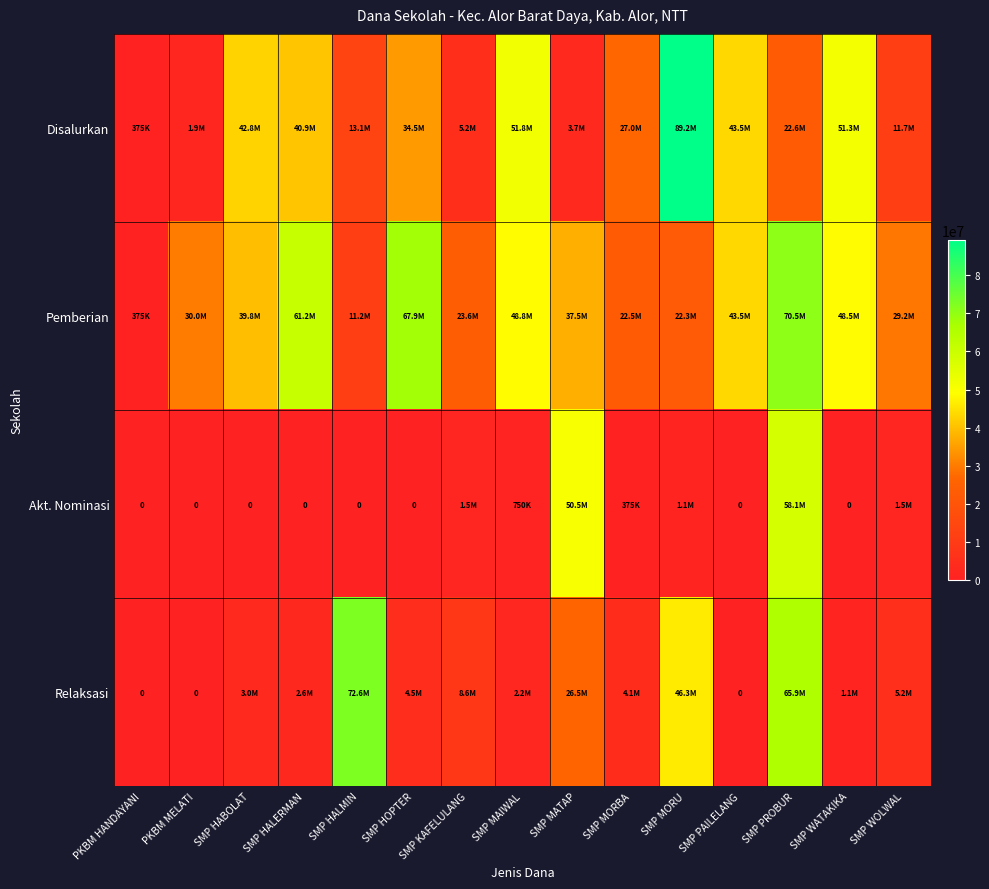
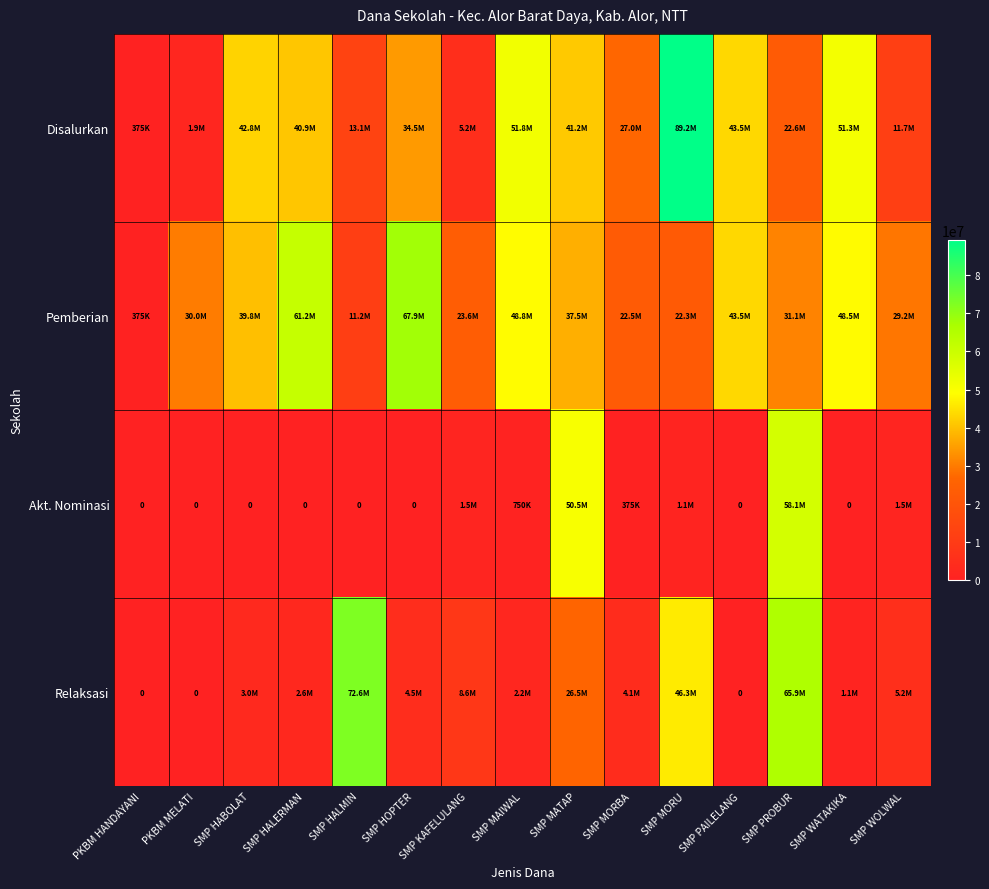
  {
    "Disalurkan": {
      "PKBM HANDAYANI": "375K",
      "PKBM MELATI": "1.9M",
      "SMP HABOLAT": "42.8M",
      "SMP HALERMAN": "40.9M",
      "SMP HALMIN": "13.1M",
      "SMP HOPTER": "34.5M",
      "SMP KAFELULANG": "5.2M",
      "SMP MAIWAL": "51.8M",
-     "SMP MATAP": "3.7M",
+     "SMP MATAP": "41.2M",
      "SMP MORBA": "27.0M",
      "SMP MORU": "89.2M",
      "SMP PAILELANG": "43.5M",
      "SMP PROBUR": "22.6M",
      "SMP WATAKIKA": "51.3M",
      "SMP WOLWAL": "11.7M"
    },
    "Pemberian": {
      "PKBM HANDAYANI": "375K",
      "PKBM MELATI": "30.0M",
      "SMP HABOLAT": "39.8M",
      "SMP HALERMAN": "61.2M",
      "SMP HALMIN": "11.2M",
      "SMP HOPTER": "67.9M",
      "SMP KAFELULANG": "23.6M",
      "SMP MAIWAL": "48.8M",
      "SMP MATAP": "37.5M",
      "SMP MORBA": "22.5M",
      "SMP MORU": "22.3M",
      "SMP PAILELANG": "43.5M",
-     "SMP PROBUR": "70.5M",
+     "SMP PROBUR": "31.1M",
      "SMP WATAKIKA": "48.5M",
      "SMP WOLWAL": "29.2M"
    },
    "Akt. Nominasi": {
      "PKBM HANDAYANI": "0",
      "PKBM MELATI": "0",
      "SMP HABOLAT": "0",
      "SMP HALERMAN": "0",
      "SMP HALMIN": "0",
      "SMP HOPTER": "0",
      "SMP KAFELULANG": "1.5M",
      "SMP MAIWAL": "750K",
      "SMP MATAP": "50.5M",
      "SMP MORBA": "375K",
      "SMP MORU": "1.1M",
      "SMP PAILELANG": "0",
      "SMP PROBUR": "58.1M",
      "SMP WATAKIKA": "0",
      "SMP WOLWAL": "1.5M"
    },
    "Relaksasi": {
      "PKBM HANDAYANI": "0",
      "PKBM MELATI": "0",
      "SMP HABOLAT": "3.0M",
      "SMP HALERMAN": "2.6M",
      "SMP HALMIN": "72.6M",
      "SMP HOPTER": "4.5M",
      "SMP KAFELULANG": "8.6M",
      "SMP MAIWAL": "2.2M",
      "SMP MATAP": "26.5M",
      "SMP MORBA": "4.1M",
      "SMP MORU": "46.3M",
      "SMP PAILELANG": "0",
      "SMP PROBUR": "65.9M",
      "SMP WATAKIKA": "1.1M",
      "SMP WOLWAL": "5.2M"
    }
  }
